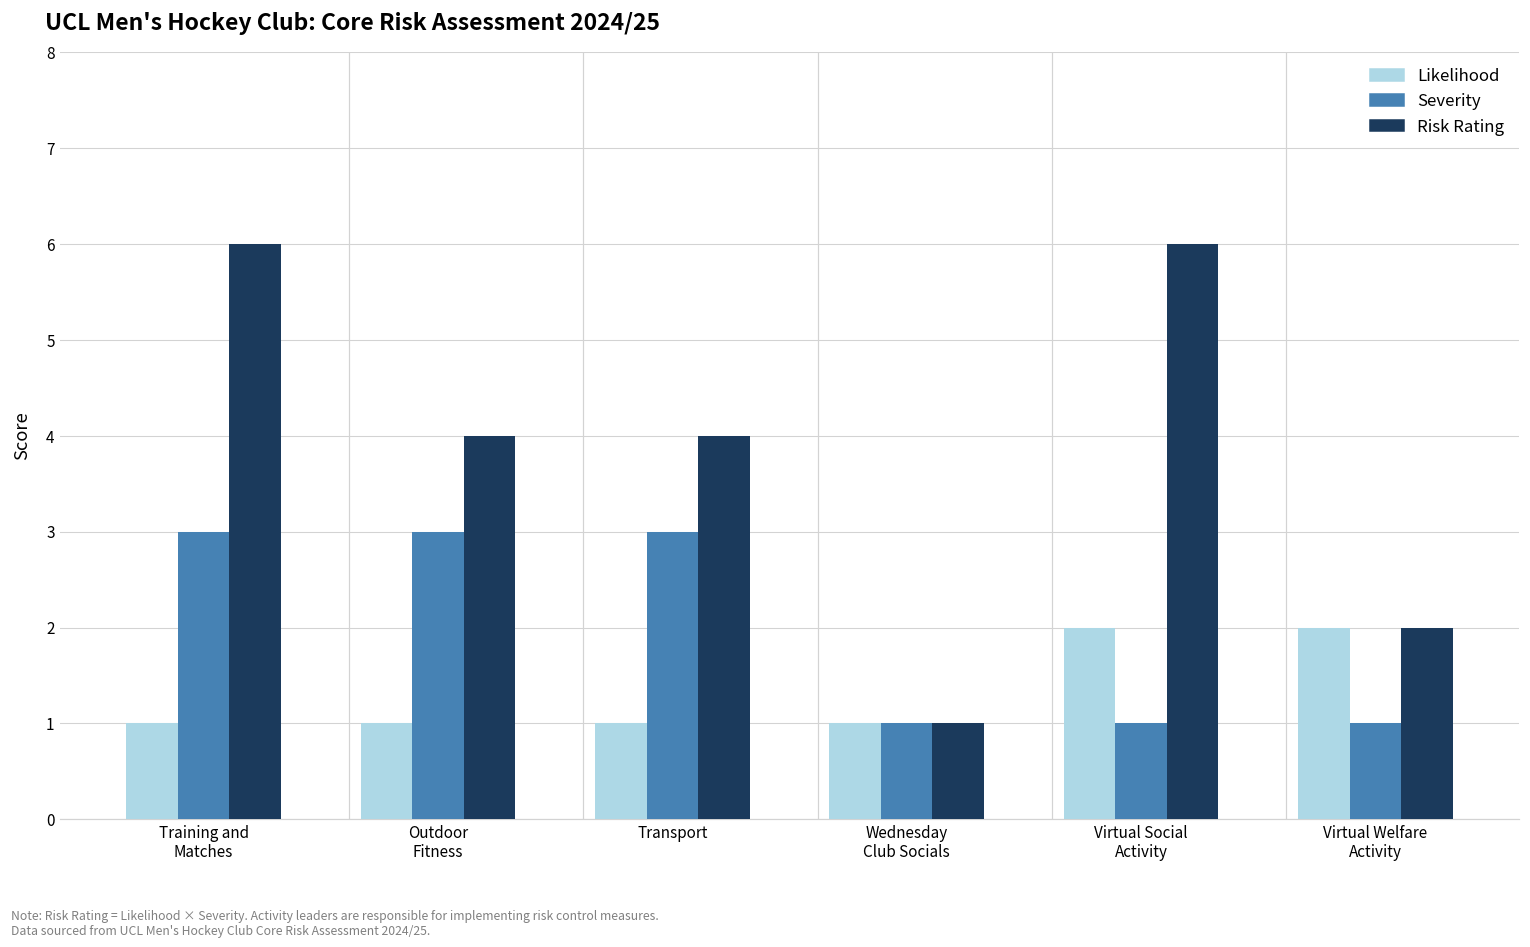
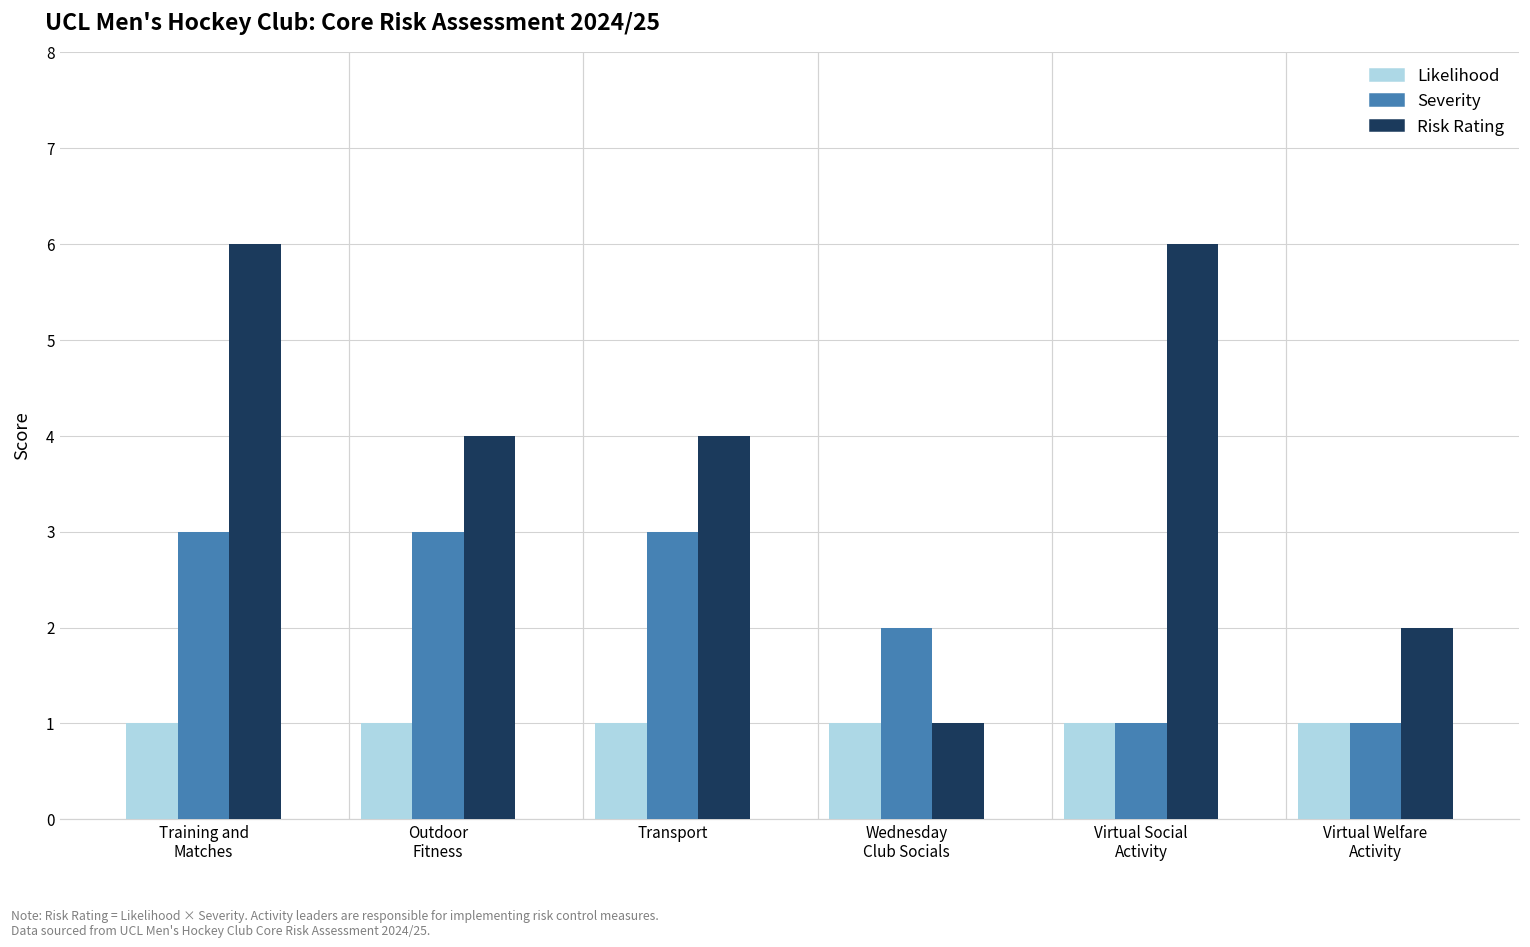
  {
    "Likelihood": {
      "Training and Matches": 1,
      "Outdoor Fitness": 1,
      "Transport": 1,
      "Wednesday Club Socials": 1,
-     "Virtual Social Activity": 2,
-     "Virtual Welfare Activity": 2
+     "Virtual Social Activity": 1,
+     "Virtual Welfare Activity": 1
    },
    "Severity": {
      "Training and Matches": 3,
      "Outdoor Fitness": 3,
      "Transport": 3,
-     "Wednesday Club Socials": 1,
+     "Wednesday Club Socials": 2,
      "Virtual Social Activity": 1,
      "Virtual Welfare Activity": 1
    },
    "Risk Rating": {
      "Training and Matches": 6,
      "Outdoor Fitness": 4,
      "Transport": 4,
      "Wednesday Club Socials": 1,
      "Virtual Social Activity": 6,
      "Virtual Welfare Activity": 2
    }
  }
